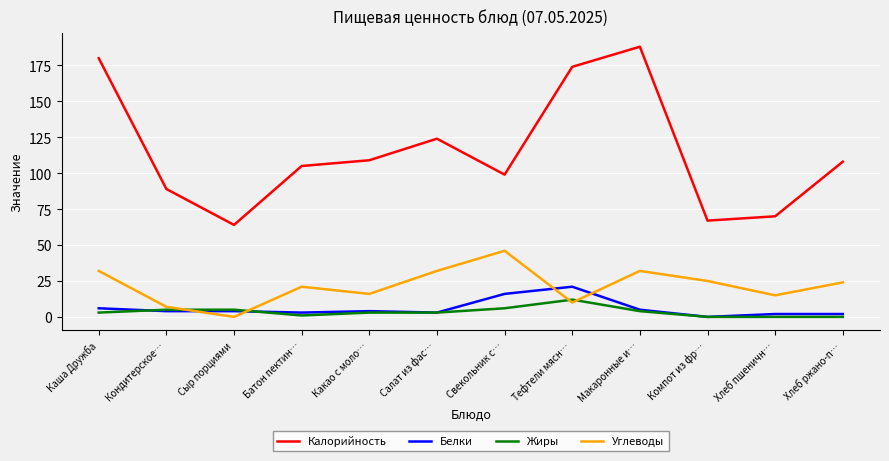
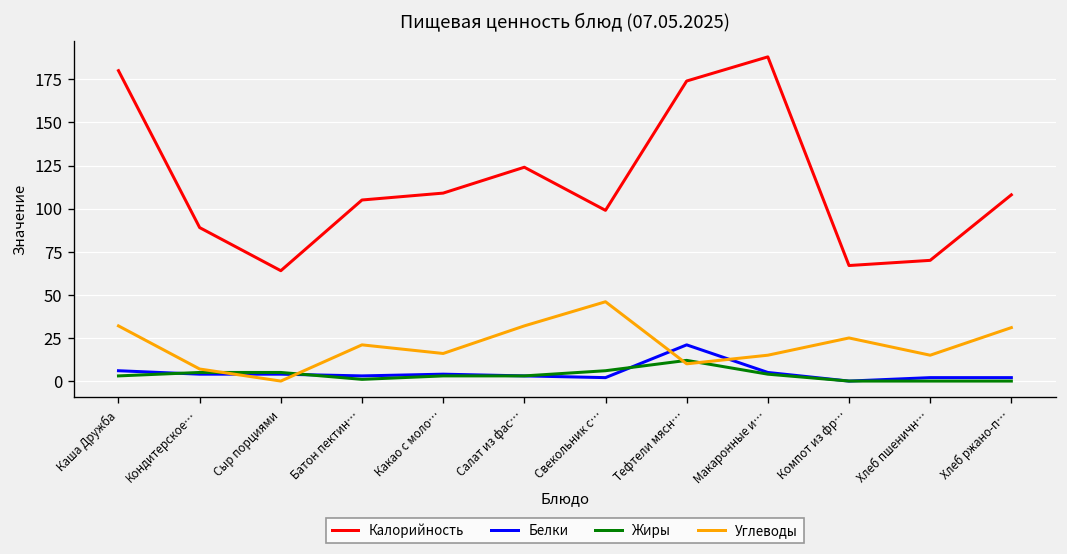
  {
    "Калорийность": {
      "Каша Дружба": 180,
      "Кондитерское…": 89,
      "Сыр порциями": 64,
      "Батон пектин…": 105,
      "Какао с моло…": 109,
      "Салат из фас…": 124,
      "Свекольник с…": 99,
      "Тефтели мясн…": 174,
      "Макаронные и…": 188,
      "Компот из фр…": 67,
      "Хлеб пшеничн…": 70,
      "Хлеб ржано-п…": 108
    },
    "Белки": {
      "Каша Дружба": 6,
      "Батон пектин…": 3,
-     "Свекольник с…": 16,
+     "Свекольник с…": 2,
      "Тефтели мясн…": 21,
      "Хлеб пшеничн…": 2,
      "Хлеб ржано-п…": 2
    },
    "Жиры": {
      "Каша Дружба": 3,
      "Батон пектин…": 1,
      "Свекольник с…": 6,
      "Тефтели мясн…": 12,
      "Хлеб пшеничн…": 0,
      "Хлеб ржано-п…": 0
    },
    "Углеводы": {
      "Каша Дружба": 32,
      "Кондитерское…": 7,
      "Сыр порциями": 0,
      "Батон пектин…": 21,
      "Какао с моло…": 16,
      "Салат из фас…": 32,
      "Свекольник с…": 46,
      "Тефтели мясн…": 10,
-     "Макаронные и…": 32,
+     "Макаронные и…": 15,
      "Компот из фр…": 25,
      "Хлеб пшеничн…": 15,
-     "Хлеб ржано-п…": 24
+     "Хлеб ржано-п…": 31
    }
  }
